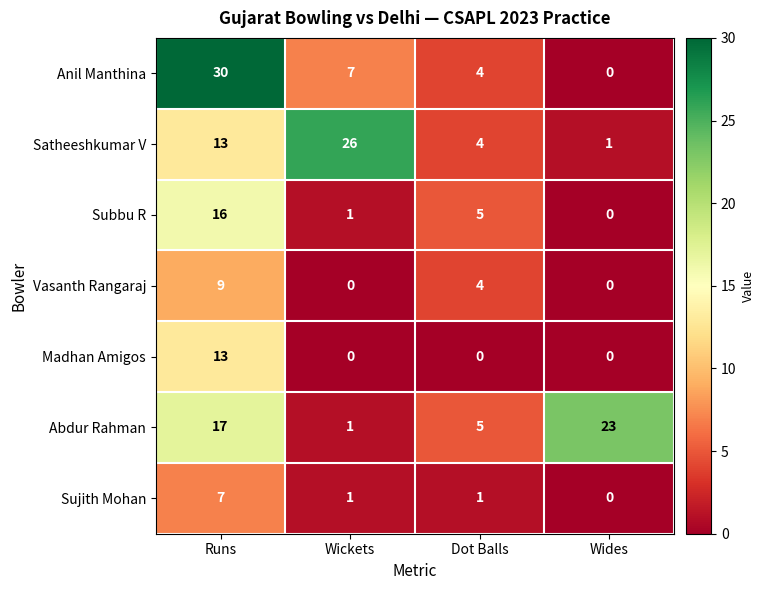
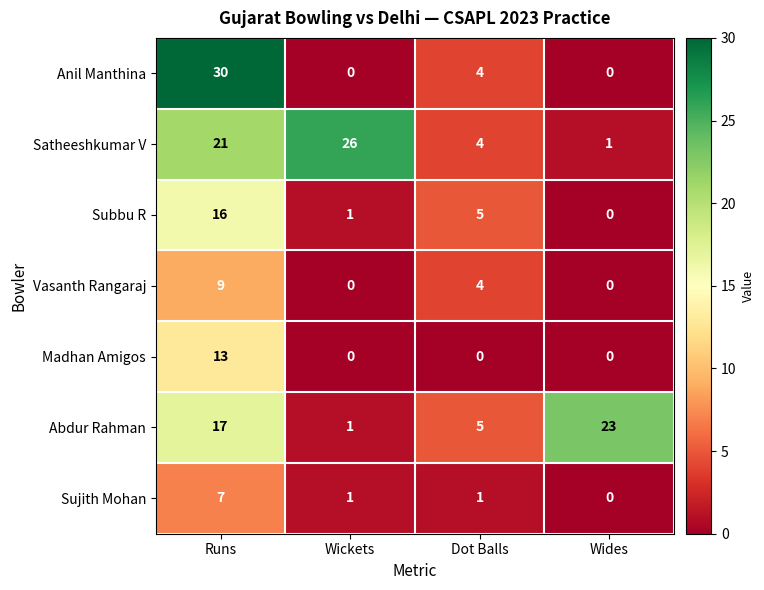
  {
    "Anil Manthina": {
      "Runs": 30,
-     "Wickets": 7,
+     "Wickets": 0,
      "Dot Balls": 4,
      "Wides": 0
    },
    "Satheeshkumar V": {
-     "Runs": 13,
+     "Runs": 21,
      "Wickets": 26,
      "Dot Balls": 4,
      "Wides": 1
    },
    "Subbu R": {
      "Runs": 16,
      "Wickets": 1,
      "Dot Balls": 5,
      "Wides": 0
    },
    "Vasanth Rangaraj": {
      "Runs": 9,
      "Wickets": 0,
      "Dot Balls": 4,
      "Wides": 0
    },
    "Madhan Amigos": {
      "Runs": 13,
      "Wickets": 0,
      "Dot Balls": 0,
      "Wides": 0
    },
    "Abdur Rahman": {
      "Runs": 17,
      "Wickets": 1,
      "Dot Balls": 5,
      "Wides": 23
    },
    "Sujith Mohan": {
      "Runs": 7,
      "Wickets": 1,
      "Dot Balls": 1,
      "Wides": 0
    }
  }
